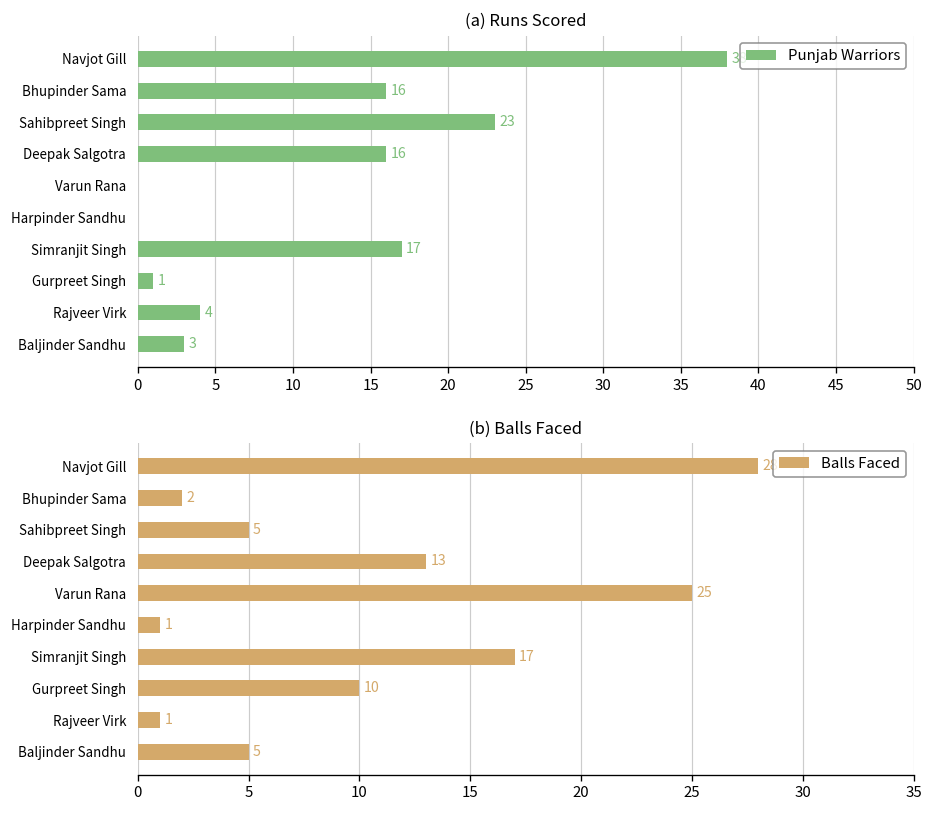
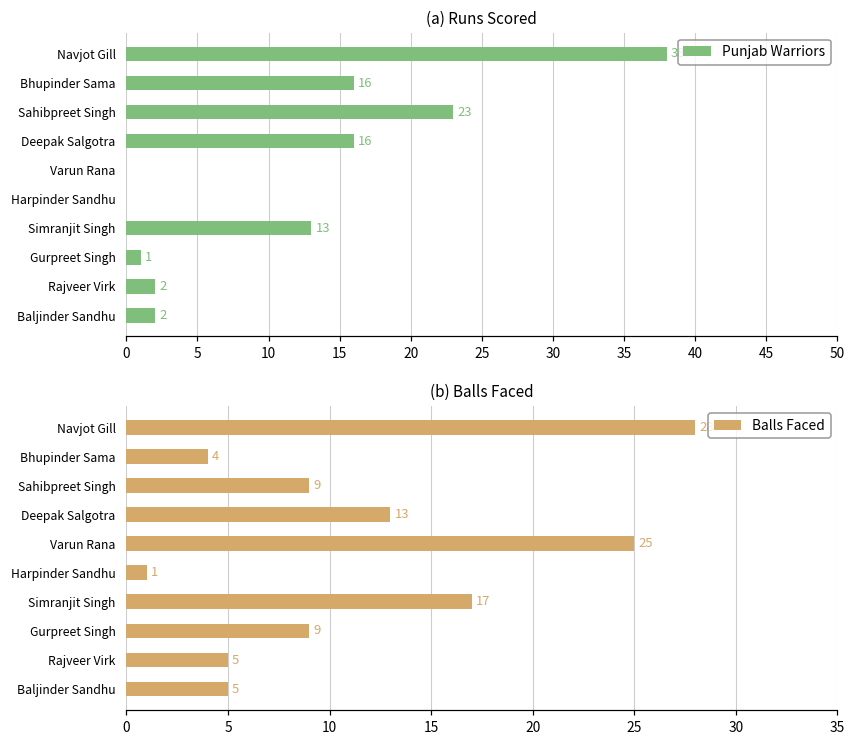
  {
    "(a) Runs Scored": {
      "Bhupinder Sama": 16,
      "Sahibpreet Singh": 23,
      "Deepak Salgotra": 16,
-     "Simranjit Singh": 17,
+     "Simranjit Singh": 13,
      "Gurpreet Singh": 1,
-     "Rajveer Virk": 4,
-     "Baljinder Sandhu": 3
+     "Rajveer Virk": 2,
+     "Baljinder Sandhu": 2
    },
    "(b) Balls Faced": {
-     "Bhupinder Sama": 2,
-     "Sahibpreet Singh": 5,
+     "Bhupinder Sama": 4,
+     "Sahibpreet Singh": 9,
      "Deepak Salgotra": 13,
      "Varun Rana": 25,
      "Harpinder Sandhu": 1,
      "Simranjit Singh": 17,
-     "Gurpreet Singh": 10,
-     "Rajveer Virk": 1,
+     "Gurpreet Singh": 9,
+     "Rajveer Virk": 5,
      "Baljinder Sandhu": 5
    }
  }
